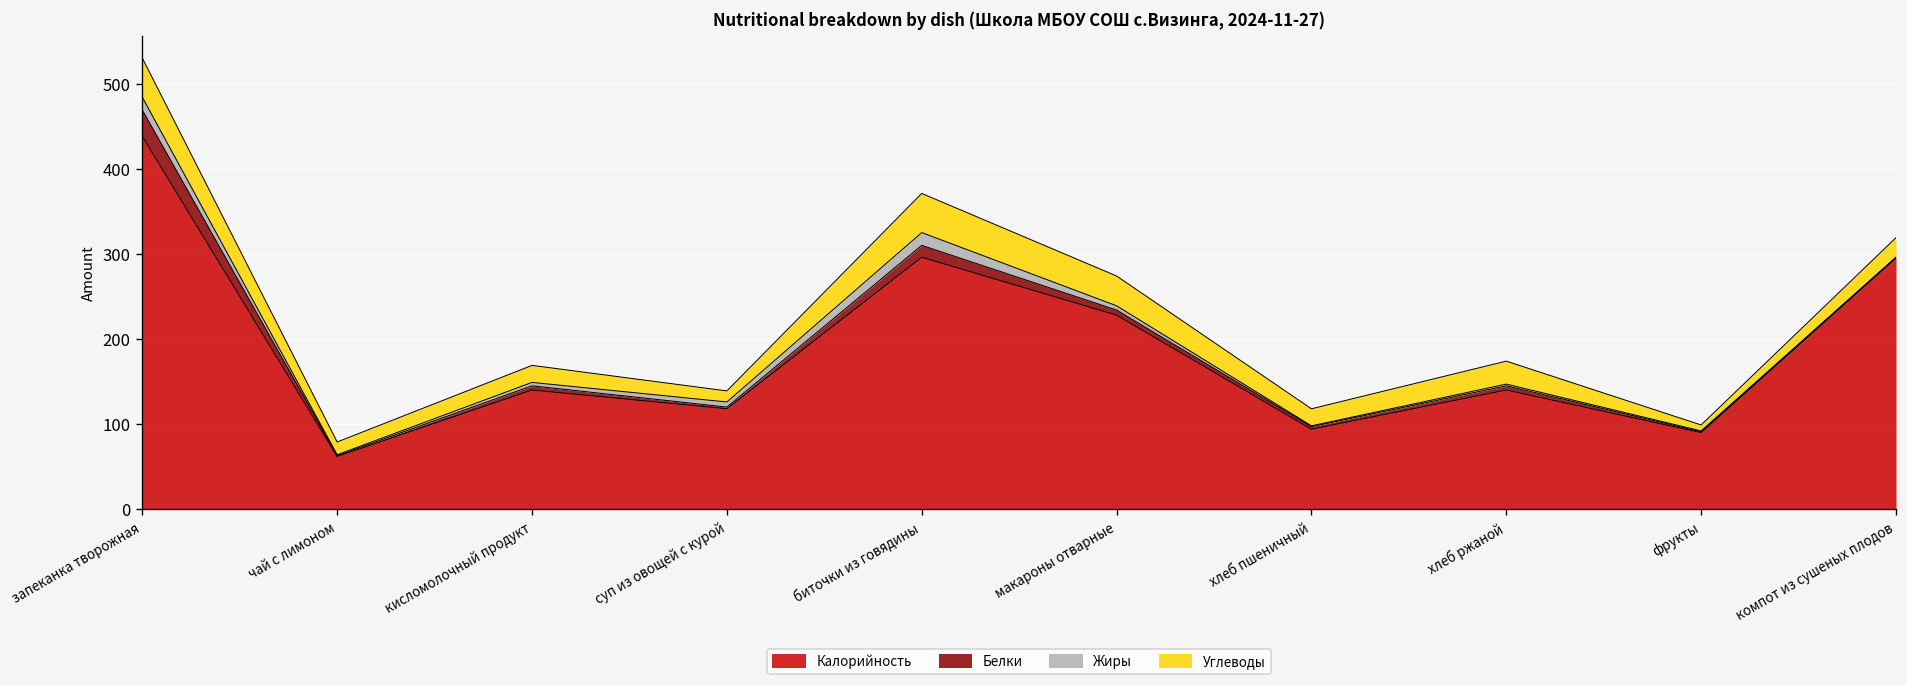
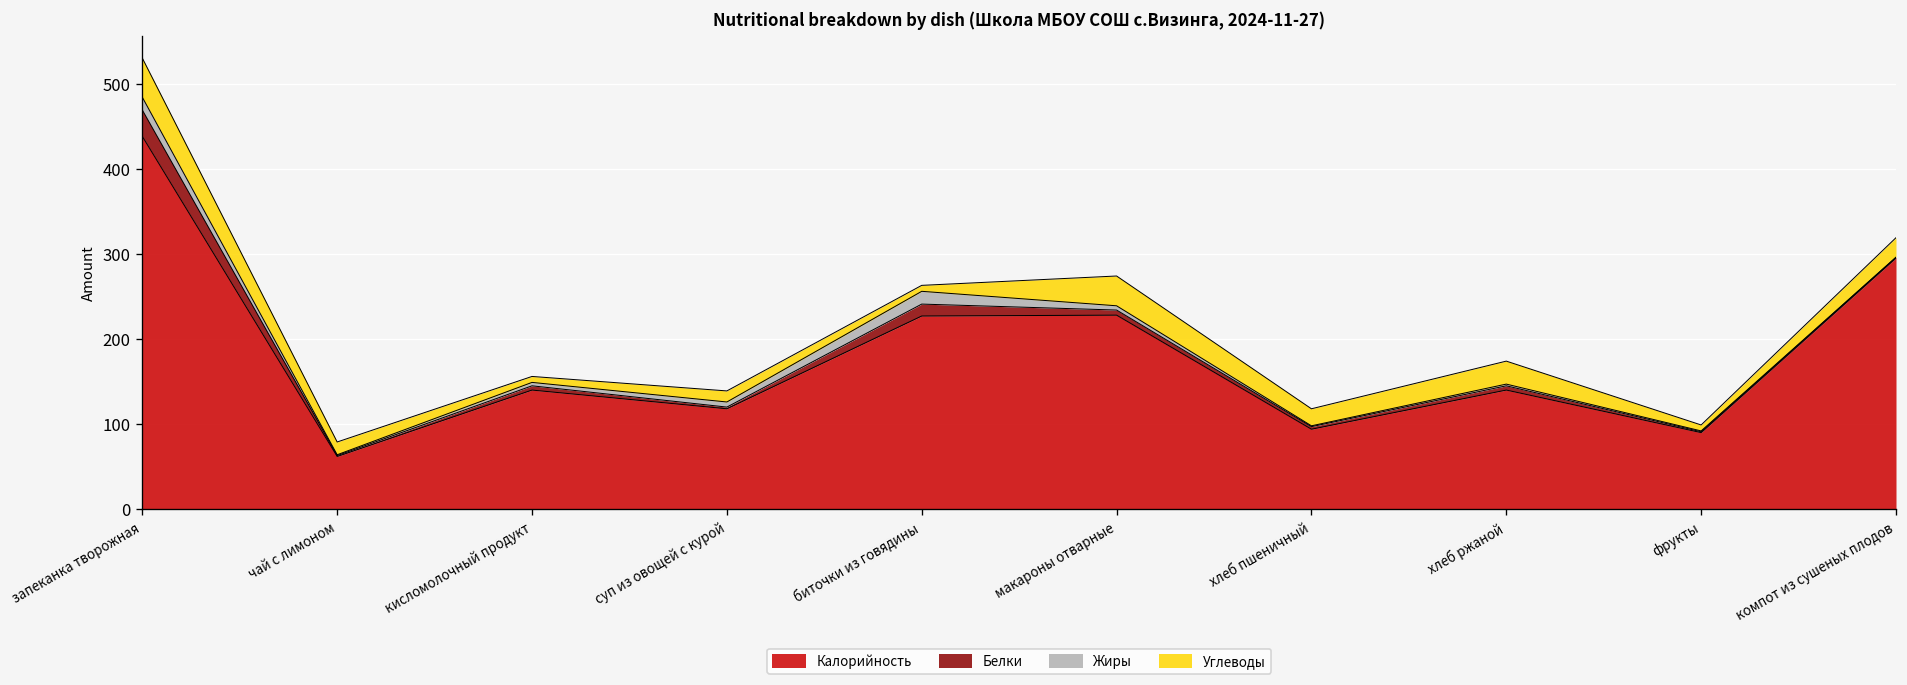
  {
    "Калорийность": {
      "запеканка творожная": 440,
      "кисломолочный продукт": 140,
-     "биточки из говядины": 300,
+     "биточки из говядины": 230,
      "макароны отварные": 230,
      "хлеб ржаной": 140
    },
    "Белки": {
      "запеканка творожная": 30,
      "кисломолочный продукт": 10,
      "биточки из говядины": 10,
      "макароны отварные": 10
    },
    "Жиры": {
      "запеканка творожная": 20,
      "кисломолочный продукт": 0,
      "суп из овощей с курой": 10,
      "биточки из говядины": 20,
      "макароны отварные": 10
    },
    "Углеводы": {
      "запеканка творожная": 50,
      "чай с лимоном": 20,
-     "кисломолочный продукт": 20,
+     "кисломолочный продукт": 10,
      "суп из овощей с курой": 10,
-     "биточки из говядины": 50,
+     "биточки из говядины": 10,
      "макароны отварные": 40,
      "хлеб пшеничный": 20,
      "хлеб ржаной": 30,
      "фрукты": 10,
      "компот из сушеных плодов": 20
    }
  }
